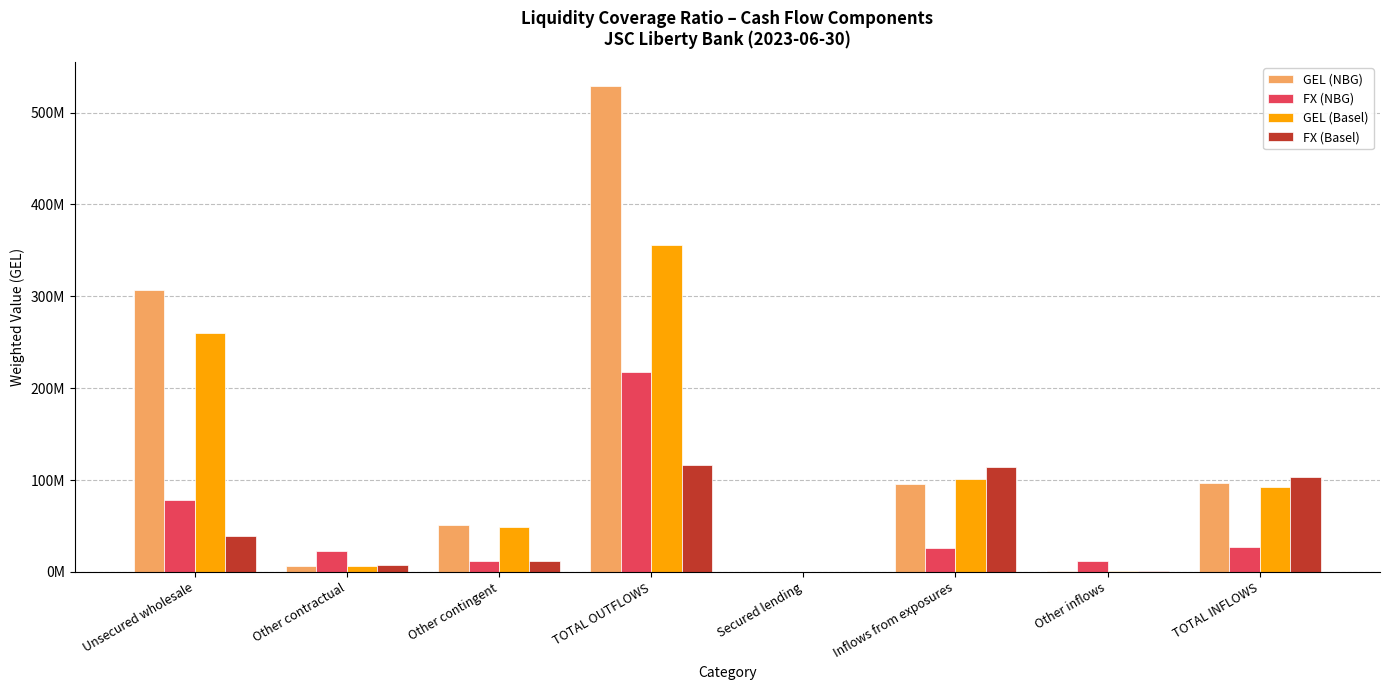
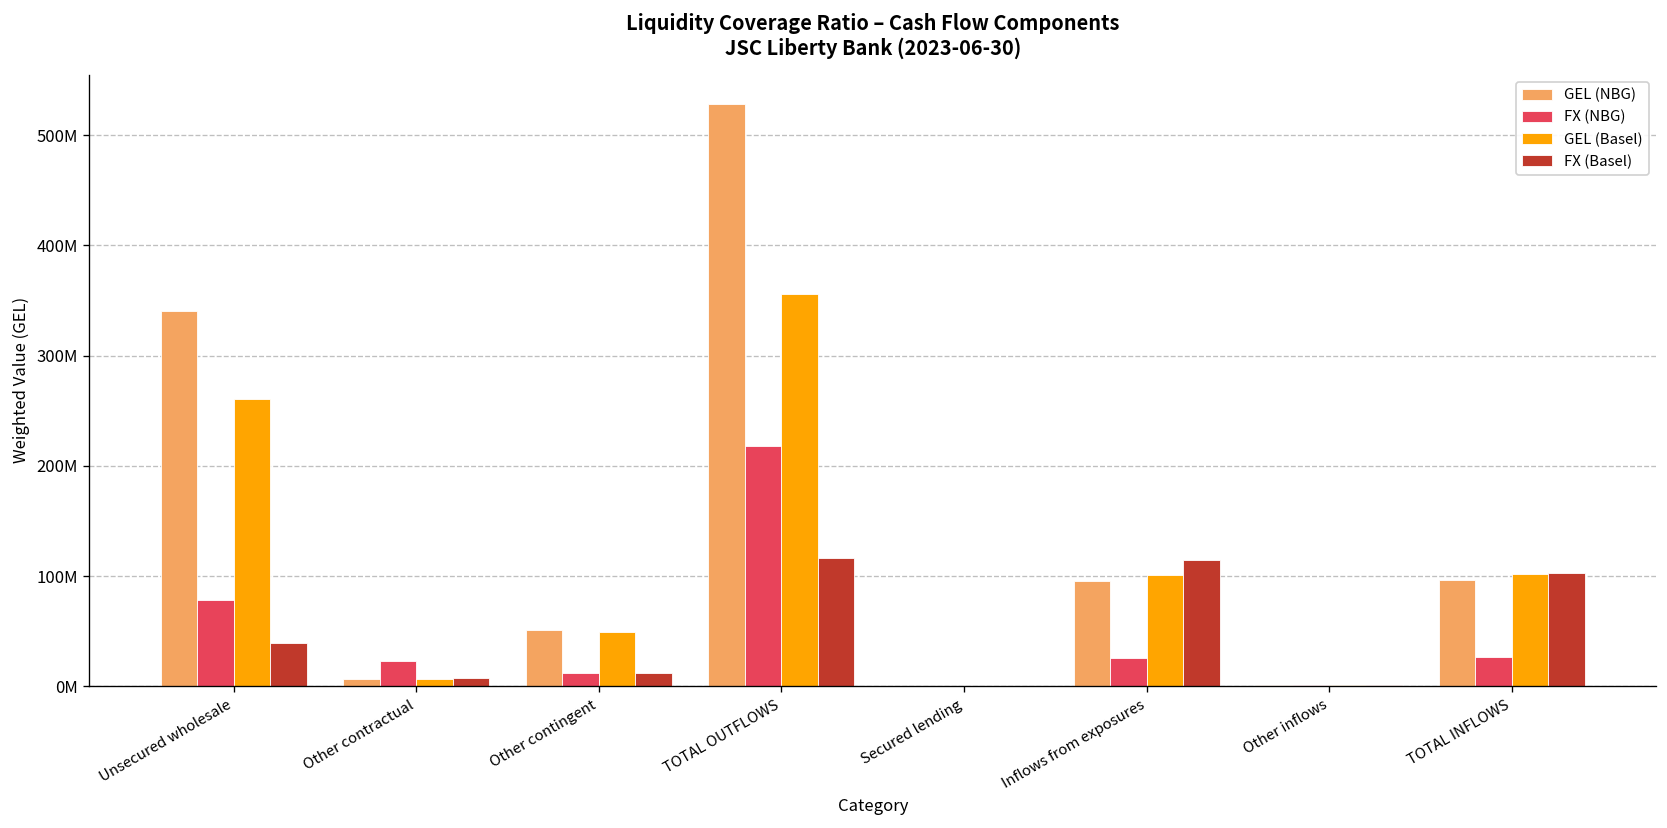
  {
    "GEL (NBG)": {
-     "Unsecured wholesale": 310000000,
+     "Unsecured wholesale": 340000000,
      "Other contractual": 10000000,
      "Other contingent": 50000000,
      "TOTAL OUTFLOWS": 530000000,
      "Secured lending": 0,
      "Inflows from exposures": 100000000,
      "TOTAL INFLOWS": 100000000
    },
    "FX (NBG)": {
      "Unsecured wholesale": 80000000,
      "Other contractual": 20000000,
      "Other contingent": 10000000,
      "TOTAL OUTFLOWS": 220000000,
      "Secured lending": 0,
      "Inflows from exposures": 30000000,
-     "Other inflows": 10000000,
+     "Other inflows": 0,
      "TOTAL INFLOWS": 30000000
    },
    "GEL (Basel)": {
      "Unsecured wholesale": 260000000,
      "Other contractual": 10000000,
      "Other contingent": 50000000,
      "TOTAL OUTFLOWS": 360000000,
      "Secured lending": 0,
      "Inflows from exposures": 100000000,
-     "TOTAL INFLOWS": 90000000
+     "TOTAL INFLOWS": 100000000
    },
    "FX (Basel)": {
      "Unsecured wholesale": 40000000,
      "Other contractual": 10000000,
      "Other contingent": 10000000,
      "TOTAL OUTFLOWS": 120000000,
      "Secured lending": 0,
      "Inflows from exposures": 110000000,
      "TOTAL INFLOWS": 100000000
    }
  }
